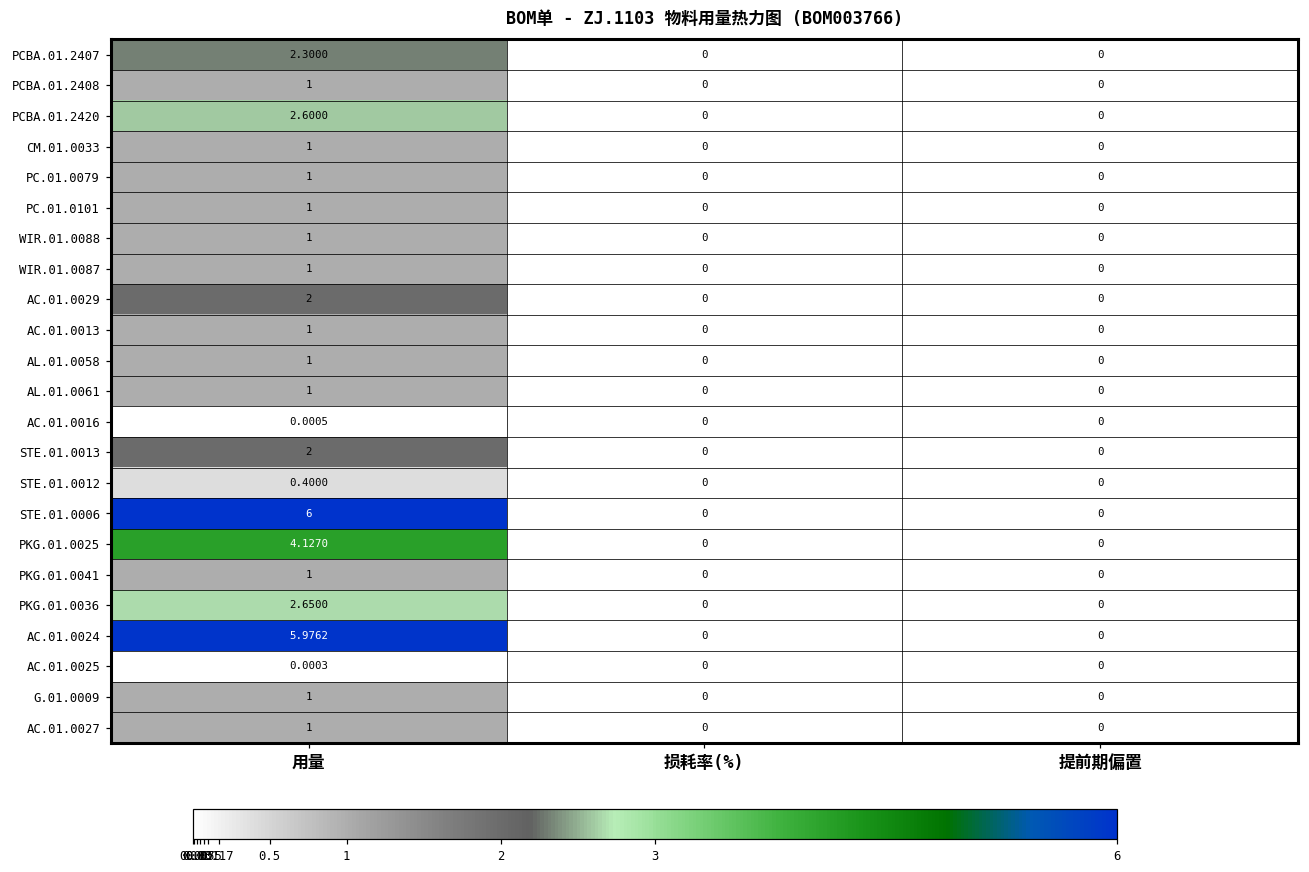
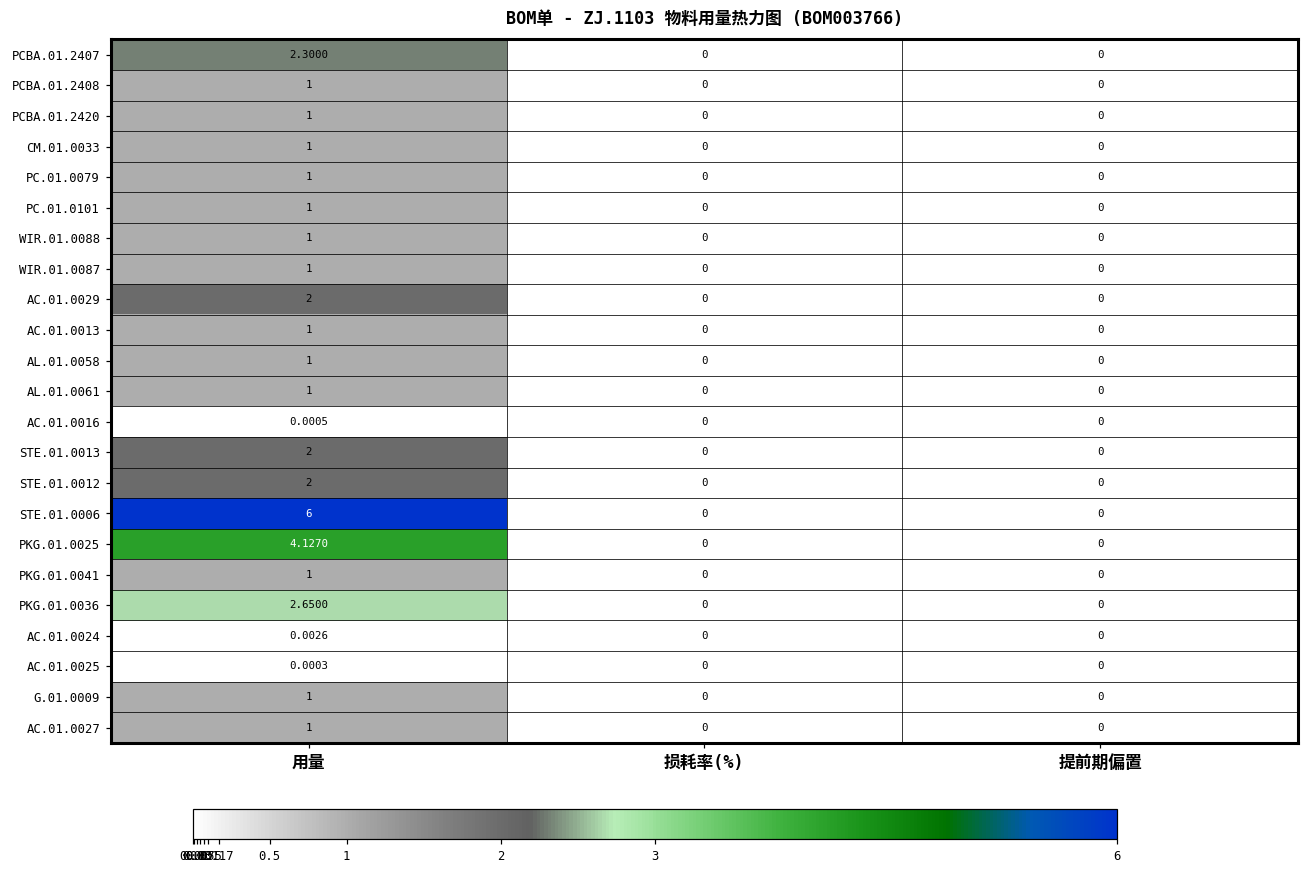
  {
    "PCBA.01.2407": {
      "用量": 2.3000,
      "损耗率(%)": 0,
      "提前期偏置": 0
    },
    "PCBA.01.2408": {
      "用量": 1,
      "损耗率(%)": 0,
      "提前期偏置": 0
    },
    "PCBA.01.2420": {
-     "用量": 2.6000,
+     "用量": 1,
      "损耗率(%)": 0,
      "提前期偏置": 0
    },
    "CM.01.0033": {
      "用量": 1,
      "损耗率(%)": 0,
      "提前期偏置": 0
    },
    "PC.01.0079": {
      "用量": 1,
      "损耗率(%)": 0,
      "提前期偏置": 0
    },
    "PC.01.0101": {
      "用量": 1,
      "损耗率(%)": 0,
      "提前期偏置": 0
    },
    "WIR.01.0088": {
      "用量": 1,
      "损耗率(%)": 0,
      "提前期偏置": 0
    },
    "WIR.01.0087": {
      "用量": 1,
      "损耗率(%)": 0,
      "提前期偏置": 0
    },
    "AC.01.0029": {
      "用量": 2,
      "损耗率(%)": 0,
      "提前期偏置": 0
    },
    "AC.01.0013": {
      "用量": 1,
      "损耗率(%)": 0,
      "提前期偏置": 0
    },
    "AL.01.0058": {
      "用量": 1,
      "损耗率(%)": 0,
      "提前期偏置": 0
    },
    "AL.01.0061": {
      "用量": 1,
      "损耗率(%)": 0,
      "提前期偏置": 0
    },
    "AC.01.0016": {
      "用量": 0.0005,
      "损耗率(%)": 0,
      "提前期偏置": 0
    },
    "STE.01.0013": {
      "用量": 2,
      "损耗率(%)": 0,
      "提前期偏置": 0
    },
    "STE.01.0012": {
-     "用量": 0.4000,
+     "用量": 2,
      "损耗率(%)": 0,
      "提前期偏置": 0
    },
    "STE.01.0006": {
      "用量": 6,
      "损耗率(%)": 0,
      "提前期偏置": 0
    },
    "PKG.01.0025": {
      "用量": 4.1270,
      "损耗率(%)": 0,
      "提前期偏置": 0
    },
    "PKG.01.0041": {
      "用量": 1,
      "损耗率(%)": 0,
      "提前期偏置": 0
    },
    "PKG.01.0036": {
      "用量": 2.6500,
      "损耗率(%)": 0,
      "提前期偏置": 0
    },
    "AC.01.0024": {
-     "用量": 5.9762,
+     "用量": 0.0026,
      "损耗率(%)": 0,
      "提前期偏置": 0
    },
    "AC.01.0025": {
      "用量": 0.0003,
      "损耗率(%)": 0,
      "提前期偏置": 0
    },
    "G.01.0009": {
      "用量": 1,
      "损耗率(%)": 0,
      "提前期偏置": 0
    },
    "AC.01.0027": {
      "用量": 1,
      "损耗率(%)": 0,
      "提前期偏置": 0
    }
  }
